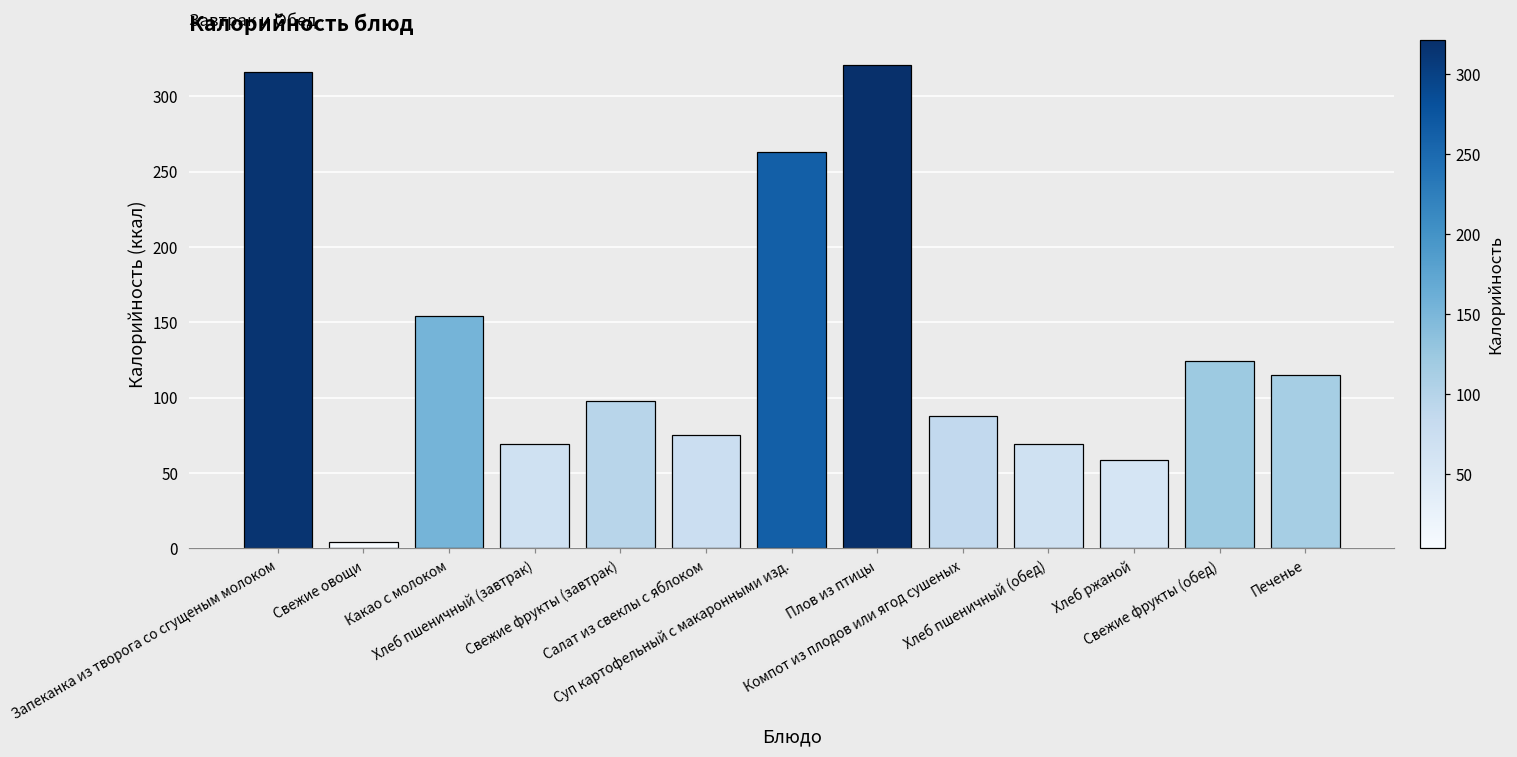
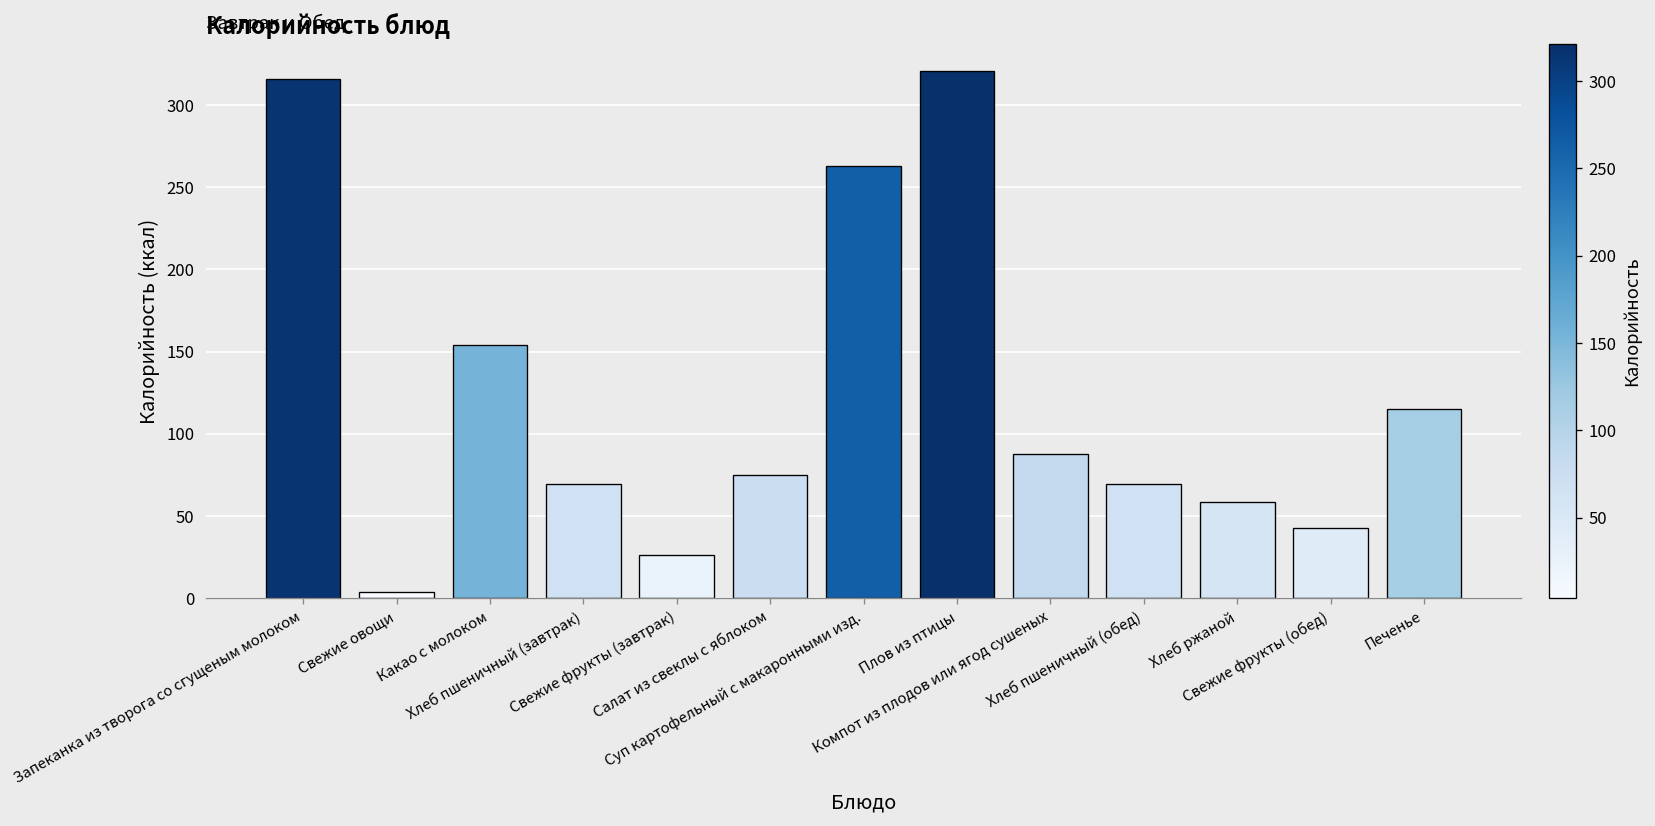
  {
    "Запеканка из творога со сгущеным молоком": 316,
    "Свежие овощи": 4,
    "Какао с молоком": 154,
    "Хлеб пшеничный (завтрак)": 69,
-   "Свежие фрукты (завтрак)": 98,
+   "Свежие фрукты (завтрак)": 26,
    "Салат из свеклы с яблоком": 75,
    "Суп картофельный с макаронными изд.": 263,
    "Плов из птицы": 321,
    "Компот из плодов или ягод сушеных": 88,
    "Хлеб пшеничный (обед)": 69,
    "Хлеб ржаной": 59,
-   "Свежие фрукты (обед)": 124,
+   "Свежие фрукты (обед)": 43,
    "Печенье": 115
  }
